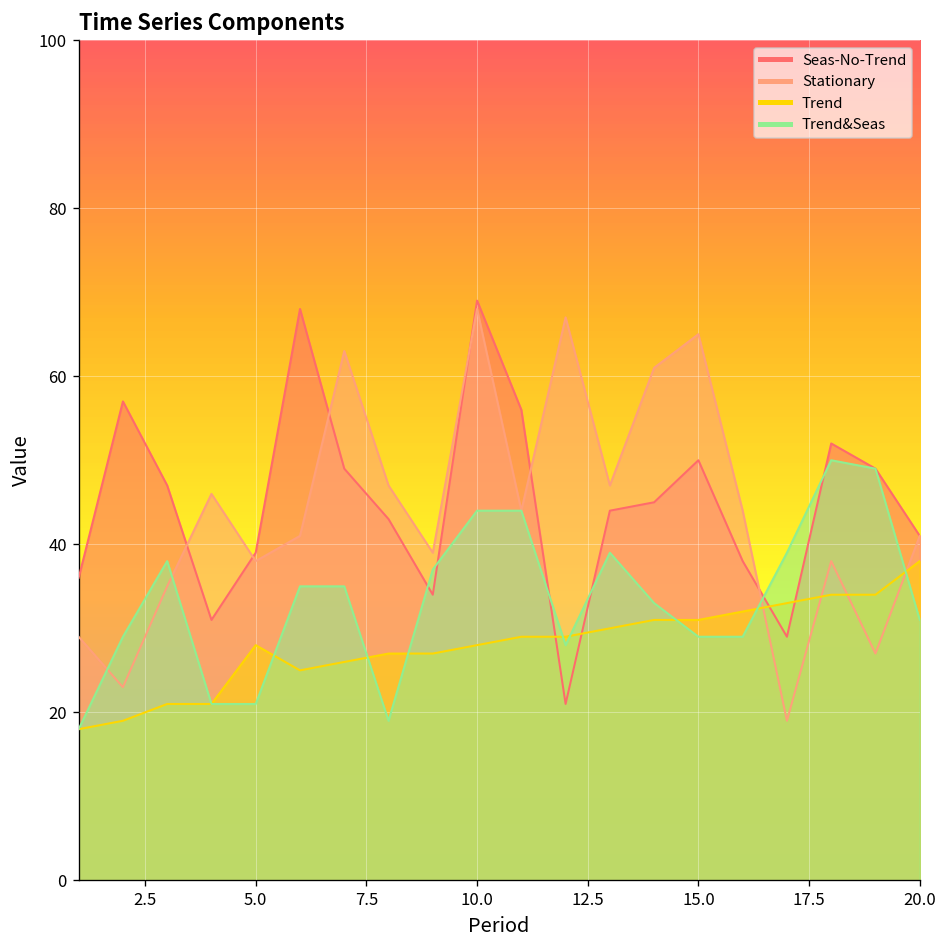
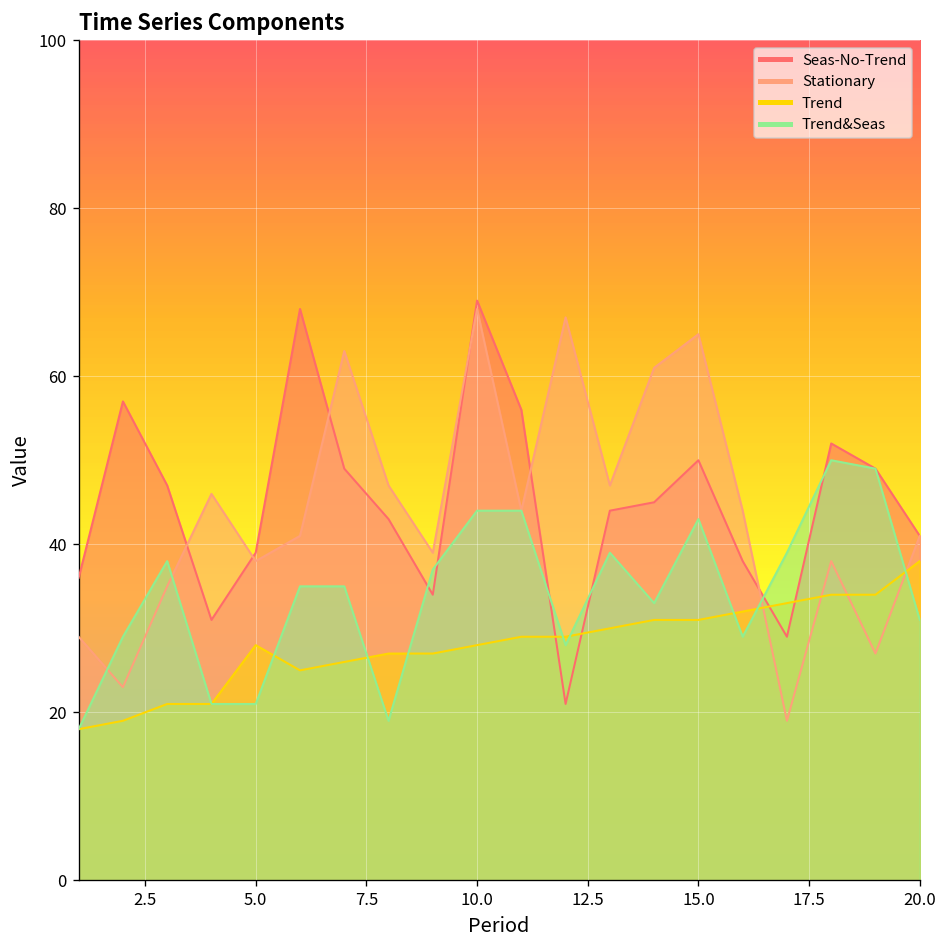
  {
    "Trend": {
      "5.0": 28,
      "10.0": 28,
      "15.0": 31,
      "20.0": 38
    },
    "Trend&Seas": {
      "5.0": 21,
      "10.0": 44,
-     "15.0": 29,
+     "15.0": 43,
      "20.0": 31
    }
  }
